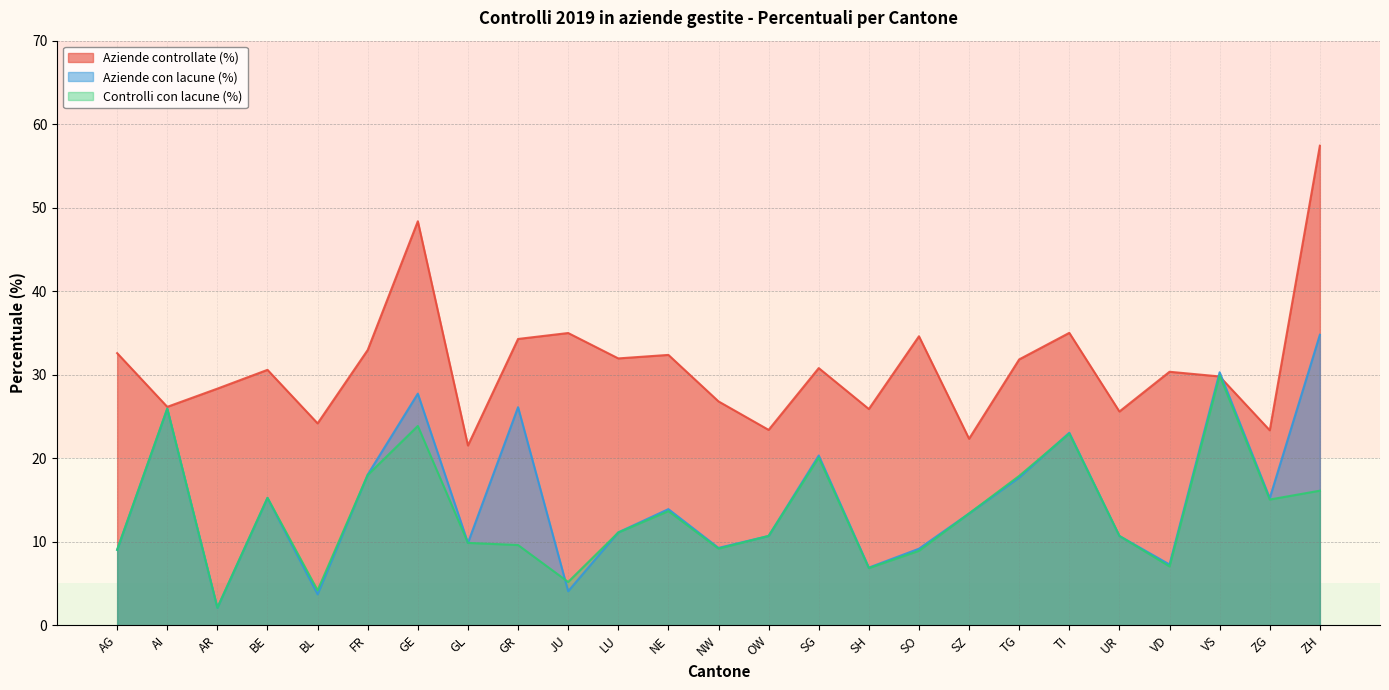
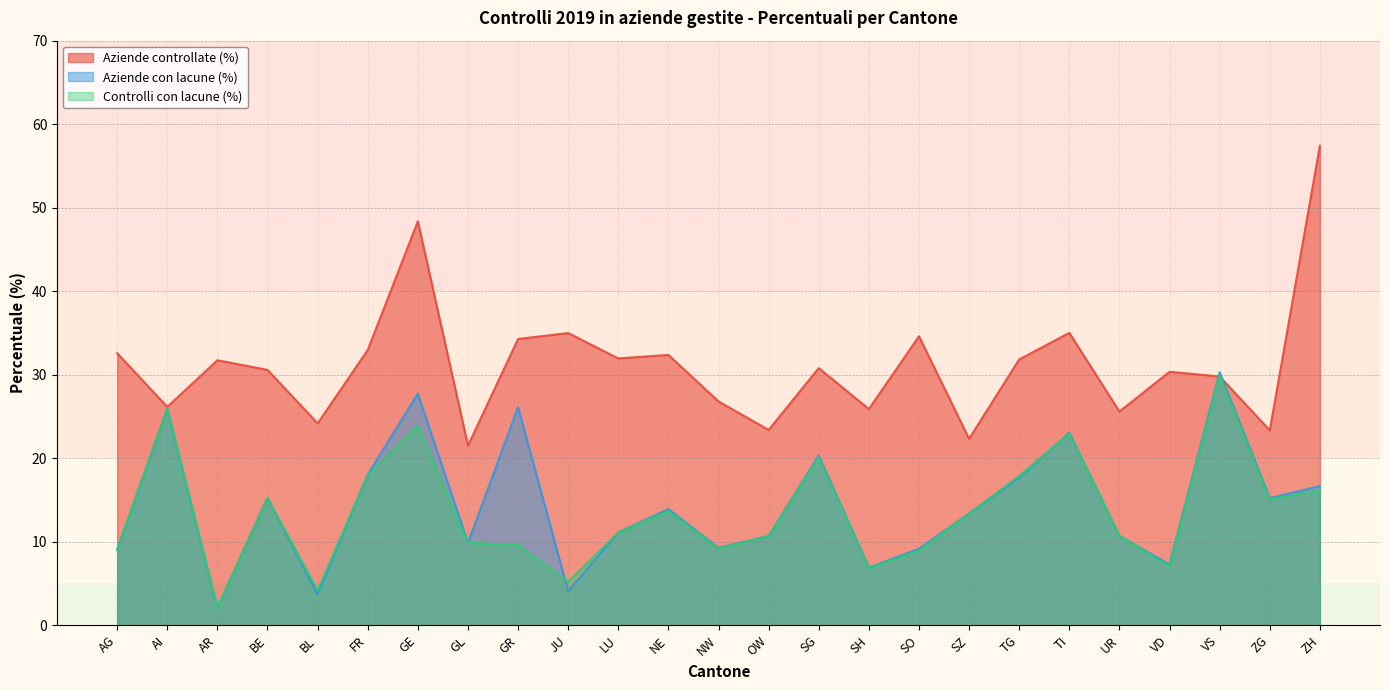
  {
    "Aziende controllate (%)": {
      "AG": 33,
-     "AR": 28,
+     "AR": 32,
      "BE": 31,
      "BL": 24,
      "FR": 33,
      "GE": 48,
      "GL": 22,
      "GR": 34,
      "JU": 35,
      "LU": 32,
      "NE": 32,
      "NW": 27,
      "OW": 23,
      "SG": 31,
      "SH": 26,
      "SO": 35,
      "SZ": 22,
      "TG": 32,
      "TI": 35,
      "UR": 26,
      "VD": 30,
      "ZG": 23,
      "ZH": 57
    },
    "Aziende con lacune (%)": {
      "BL": 4,
      "GE": 28,
      "GR": 26,
      "JU": 4,
      "VS": 30,
-     "ZH": 35
+     "ZH": 17
    },
    "Controlli con lacune (%)": {
      "BL": 4,
      "GE": 24,
      "GR": 10,
      "JU": 5,
      "ZH": 16
    }
  }
